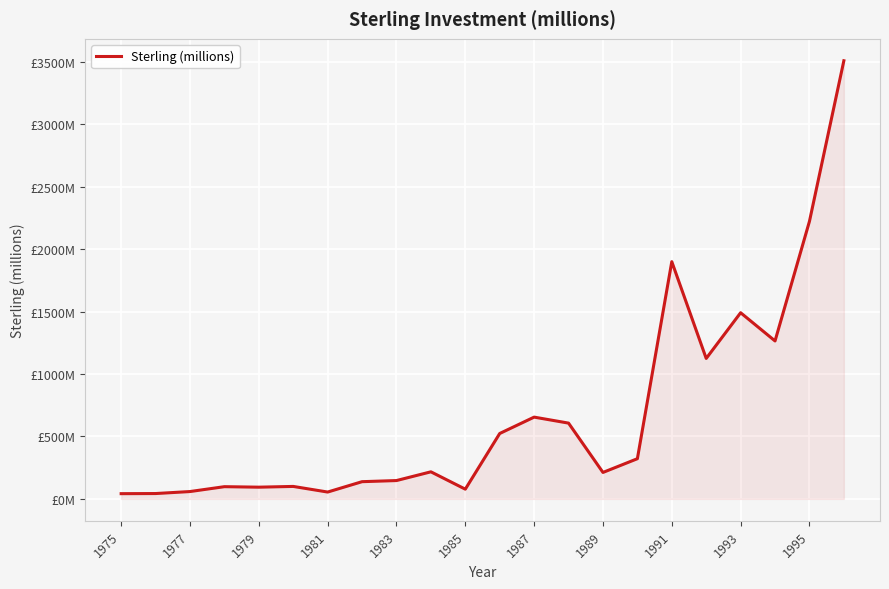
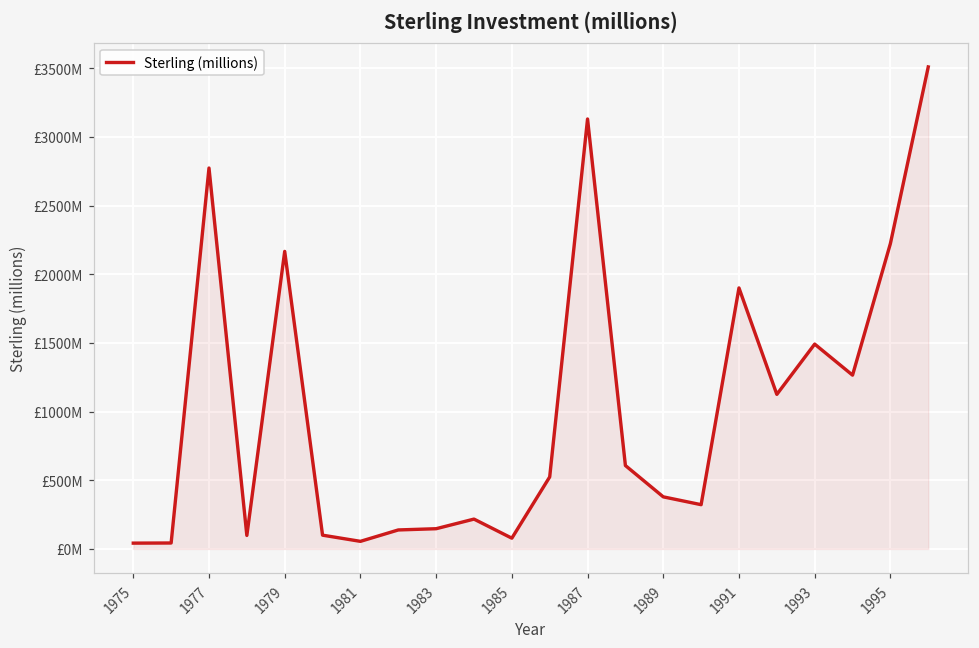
  {
    "1975": "£40000000",
-   "1977": "£60000000",
-   "1979": "£90000000",
+   "1977": "£2770000000",
+   "1979": "£2170000000",
    "1981": "£60000000",
    "1983": "£150000000",
    "1985": "£80000000",
-   "1987": "£660000000",
-   "1989": "£210000000",
+   "1987": "£3130000000",
+   "1989": "£380000000",
    "1991": "£1900000000",
    "1993": "£1490000000",
    "1995": "£2220000000"
  }
